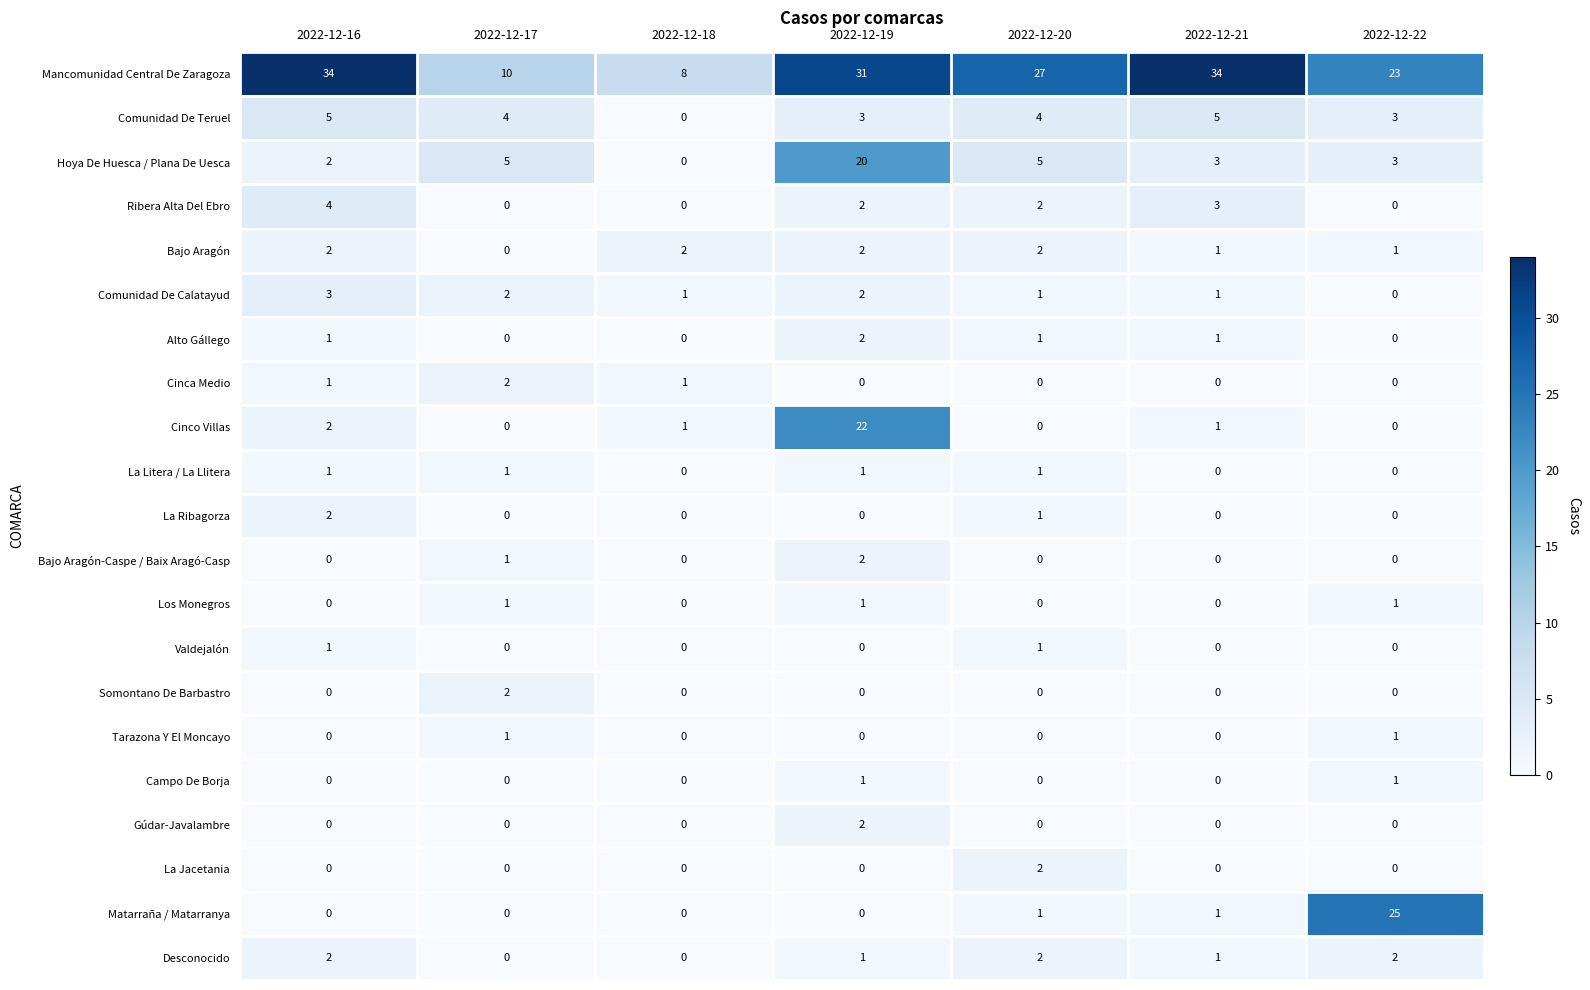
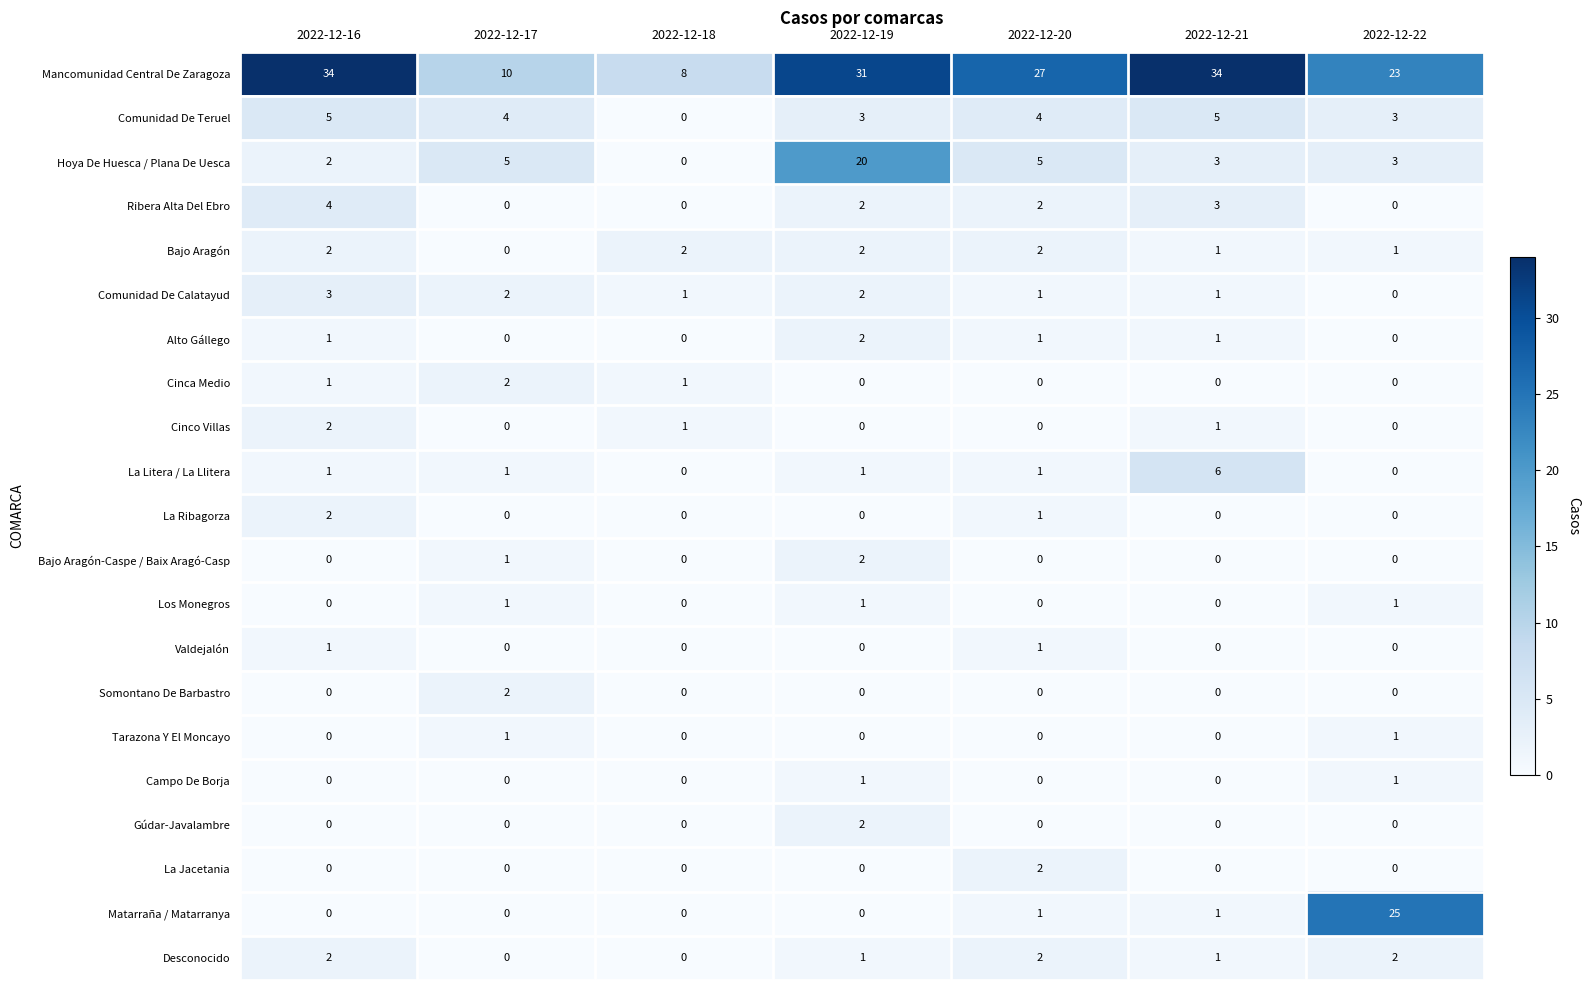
  {
    "Mancomunidad Central De Zaragoza": {
      "2022-12-16": 34,
      "2022-12-17": 10,
      "2022-12-18": 8,
      "2022-12-19": 31,
      "2022-12-20": 27,
      "2022-12-21": 34,
      "2022-12-22": 23
    },
    "Comunidad De Teruel": {
      "2022-12-16": 5,
      "2022-12-17": 4,
      "2022-12-18": 0,
      "2022-12-19": 3,
      "2022-12-20": 4,
      "2022-12-21": 5,
      "2022-12-22": 3
    },
    "Hoya De Huesca / Plana De Uesca": {
      "2022-12-16": 2,
      "2022-12-17": 5,
      "2022-12-18": 0,
      "2022-12-19": 20,
      "2022-12-20": 5,
      "2022-12-21": 3,
      "2022-12-22": 3
    },
    "Ribera Alta Del Ebro": {
      "2022-12-16": 4,
      "2022-12-17": 0,
      "2022-12-18": 0,
      "2022-12-19": 2,
      "2022-12-20": 2,
      "2022-12-21": 3,
      "2022-12-22": 0
    },
    "Bajo Aragón": {
      "2022-12-16": 2,
      "2022-12-17": 0,
      "2022-12-18": 2,
      "2022-12-19": 2,
      "2022-12-20": 2,
      "2022-12-21": 1,
      "2022-12-22": 1
    },
    "Comunidad De Calatayud": {
      "2022-12-16": 3,
      "2022-12-17": 2,
      "2022-12-18": 1,
      "2022-12-19": 2,
      "2022-12-20": 1,
      "2022-12-21": 1,
      "2022-12-22": 0
    },
    "Alto Gállego": {
      "2022-12-16": 1,
      "2022-12-17": 0,
      "2022-12-18": 0,
      "2022-12-19": 2,
      "2022-12-20": 1,
      "2022-12-21": 1,
      "2022-12-22": 0
    },
    "Cinca Medio": {
      "2022-12-16": 1,
      "2022-12-17": 2,
      "2022-12-18": 1,
      "2022-12-19": 0,
      "2022-12-20": 0,
      "2022-12-21": 0,
      "2022-12-22": 0
    },
    "Cinco Villas": {
      "2022-12-16": 2,
      "2022-12-17": 0,
      "2022-12-18": 1,
-     "2022-12-19": 22,
+     "2022-12-19": 0,
      "2022-12-20": 0,
      "2022-12-21": 1,
      "2022-12-22": 0
    },
    "La Litera / La Llitera": {
      "2022-12-16": 1,
      "2022-12-17": 1,
      "2022-12-18": 0,
      "2022-12-19": 1,
      "2022-12-20": 1,
-     "2022-12-21": 0,
+     "2022-12-21": 6,
      "2022-12-22": 0
    },
    "La Ribagorza": {
      "2022-12-16": 2,
      "2022-12-17": 0,
      "2022-12-18": 0,
      "2022-12-19": 0,
      "2022-12-20": 1,
      "2022-12-21": 0,
      "2022-12-22": 0
    },
    "Bajo Aragón-Caspe / Baix Aragó-Casp": {
      "2022-12-16": 0,
      "2022-12-17": 1,
      "2022-12-18": 0,
      "2022-12-19": 2,
      "2022-12-20": 0,
      "2022-12-21": 0,
      "2022-12-22": 0
    },
    "Los Monegros": {
      "2022-12-16": 0,
      "2022-12-17": 1,
      "2022-12-18": 0,
      "2022-12-19": 1,
      "2022-12-20": 0,
      "2022-12-21": 0,
      "2022-12-22": 1
    },
    "Valdejalón": {
      "2022-12-16": 1,
      "2022-12-17": 0,
      "2022-12-18": 0,
      "2022-12-19": 0,
      "2022-12-20": 1,
      "2022-12-21": 0,
      "2022-12-22": 0
    },
    "Somontano De Barbastro": {
      "2022-12-16": 0,
      "2022-12-17": 2,
      "2022-12-18": 0,
      "2022-12-19": 0,
      "2022-12-20": 0,
      "2022-12-21": 0,
      "2022-12-22": 0
    },
    "Tarazona Y El Moncayo": {
      "2022-12-16": 0,
      "2022-12-17": 1,
      "2022-12-18": 0,
      "2022-12-19": 0,
      "2022-12-20": 0,
      "2022-12-21": 0,
      "2022-12-22": 1
    },
    "Campo De Borja": {
      "2022-12-16": 0,
      "2022-12-17": 0,
      "2022-12-18": 0,
      "2022-12-19": 1,
      "2022-12-20": 0,
      "2022-12-21": 0,
      "2022-12-22": 1
    },
    "Gúdar-Javalambre": {
      "2022-12-16": 0,
      "2022-12-17": 0,
      "2022-12-18": 0,
      "2022-12-19": 2,
      "2022-12-20": 0,
      "2022-12-21": 0,
      "2022-12-22": 0
    },
    "La Jacetania": {
      "2022-12-16": 0,
      "2022-12-17": 0,
      "2022-12-18": 0,
      "2022-12-19": 0,
      "2022-12-20": 2,
      "2022-12-21": 0,
      "2022-12-22": 0
    },
    "Matarraña / Matarranya": {
      "2022-12-16": 0,
      "2022-12-17": 0,
      "2022-12-18": 0,
      "2022-12-19": 0,
      "2022-12-20": 1,
      "2022-12-21": 1,
      "2022-12-22": 25
    },
    "Desconocido": {
      "2022-12-16": 2,
      "2022-12-17": 0,
      "2022-12-18": 0,
      "2022-12-19": 1,
      "2022-12-20": 2,
      "2022-12-21": 1,
      "2022-12-22": 2
    }
  }
